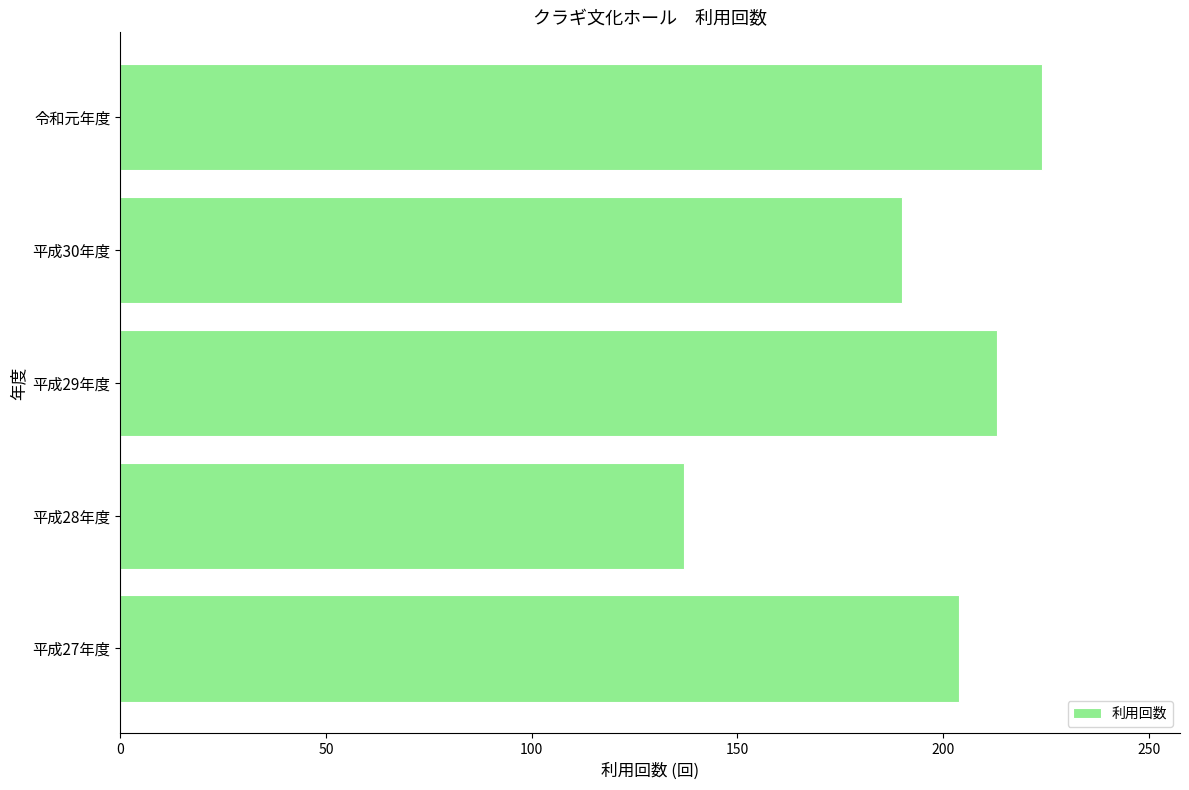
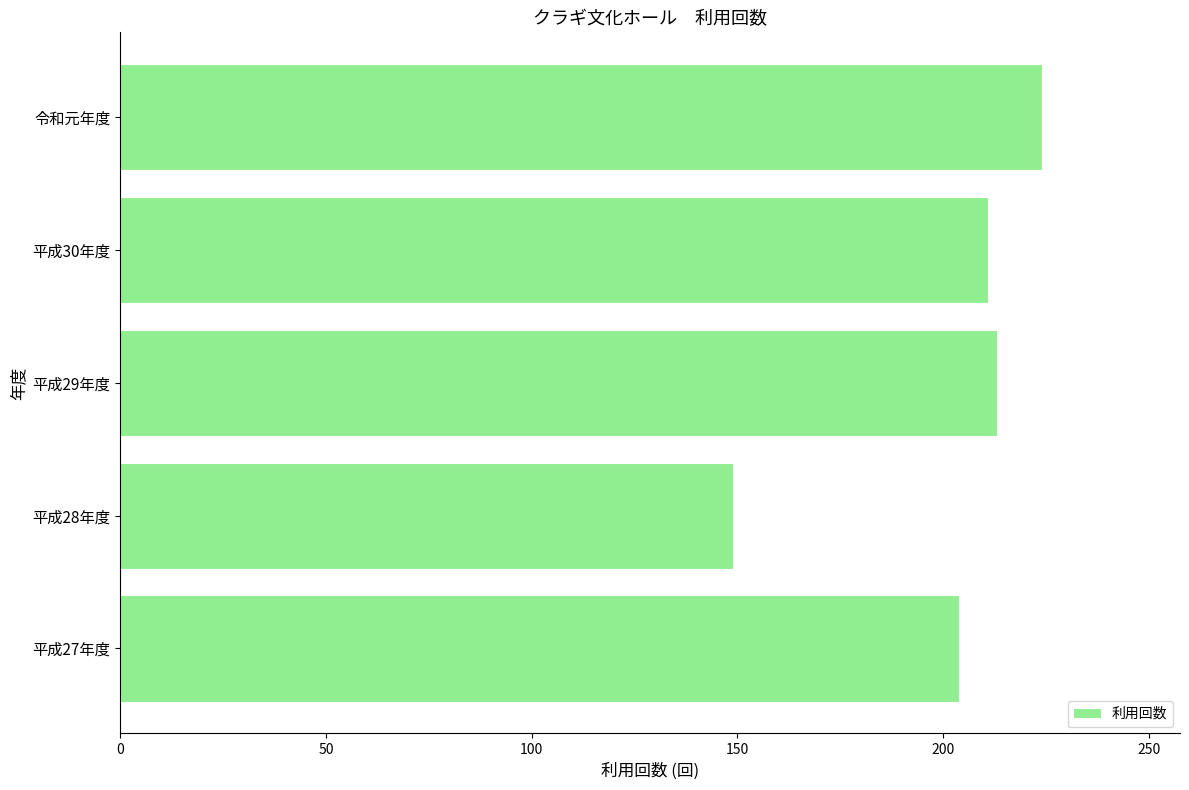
  {
    "令和元年度": 224,
-   "平成30年度": 190,
+   "平成30年度": 211,
    "平成29年度": 213,
-   "平成28年度": 137,
+   "平成28年度": 149,
    "平成27年度": 204
  }
